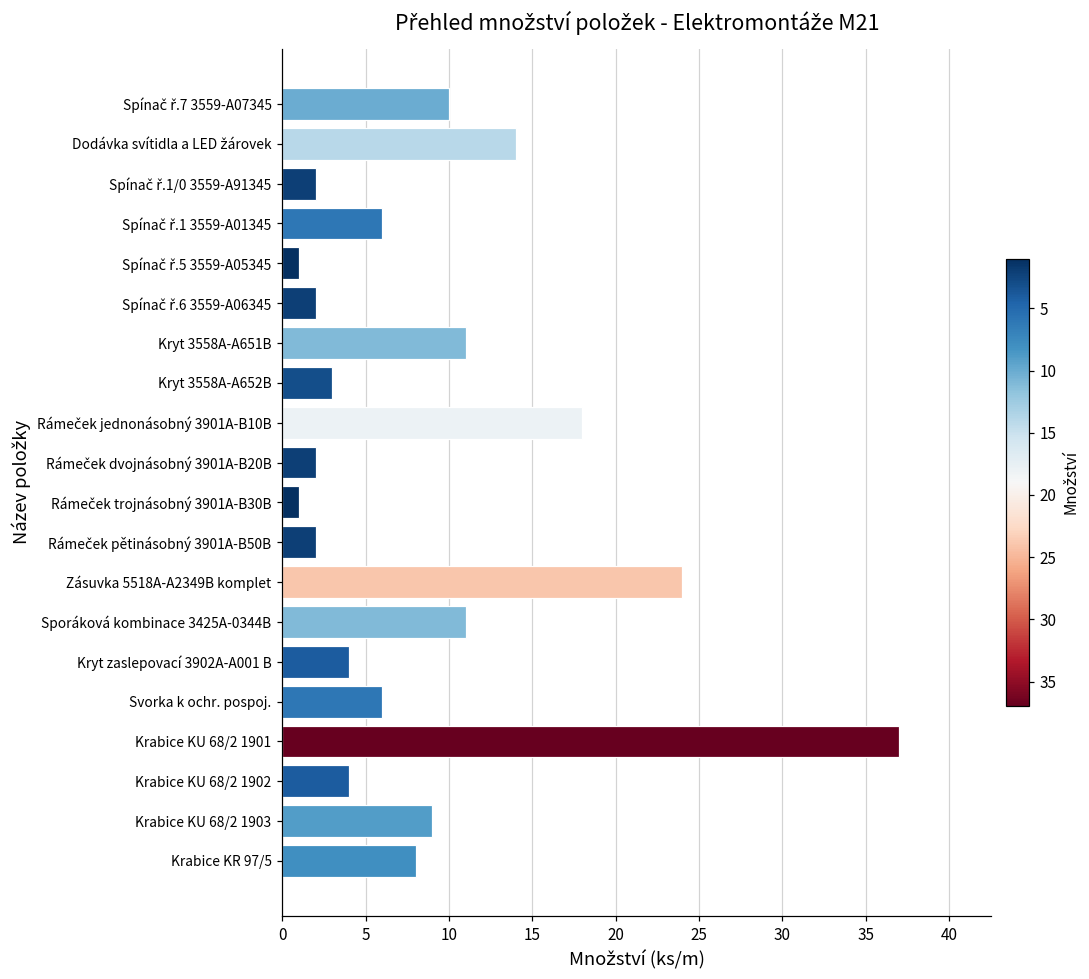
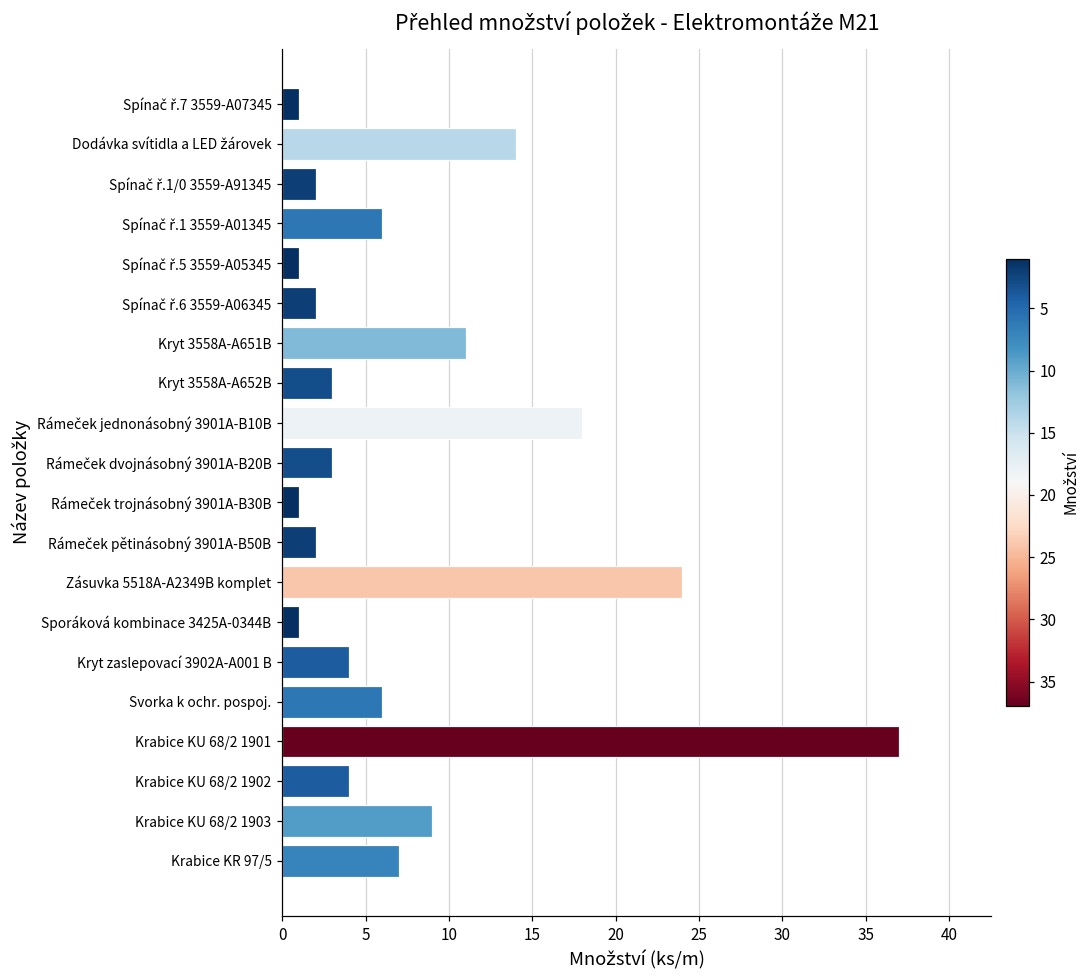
  {
-   "Spínač ř.7 3559-A07345": 10,
+   "Spínač ř.7 3559-A07345": 1,
    "Dodávka svítidla a LED žárovek": 14,
    "Spínač ř.1/0 3559-A91345": 2,
    "Spínač ř.1 3559-A01345": 6,
    "Spínač ř.5 3559-A05345": 1,
    "Spínač ř.6 3559-A06345": 2,
    "Kryt 3558A-A651B": 11,
    "Kryt 3558A-A652B": 3,
    "Rámeček jednonásobný 3901A-B10B": 18,
-   "Rámeček dvojnásobný 3901A-B20B": 2,
+   "Rámeček dvojnásobný 3901A-B20B": 3,
    "Rámeček trojnásobný 3901A-B30B": 1,
    "Rámeček pětinásobný 3901A-B50B": 2,
    "Zásuvka 5518A-A2349B komplet": 24,
-   "Sporáková kombinace 3425A-0344B": 11,
+   "Sporáková kombinace 3425A-0344B": 1,
    "Kryt zaslepovací 3902A-A001 B": 4,
    "Svorka k ochr. pospoj.": 6,
    "Krabice KU 68/2 1901": 37,
    "Krabice KU 68/2 1902": 4,
    "Krabice KU 68/2 1903": 9,
-   "Krabice KR 97/5": 8
+   "Krabice KR 97/5": 7
  }
